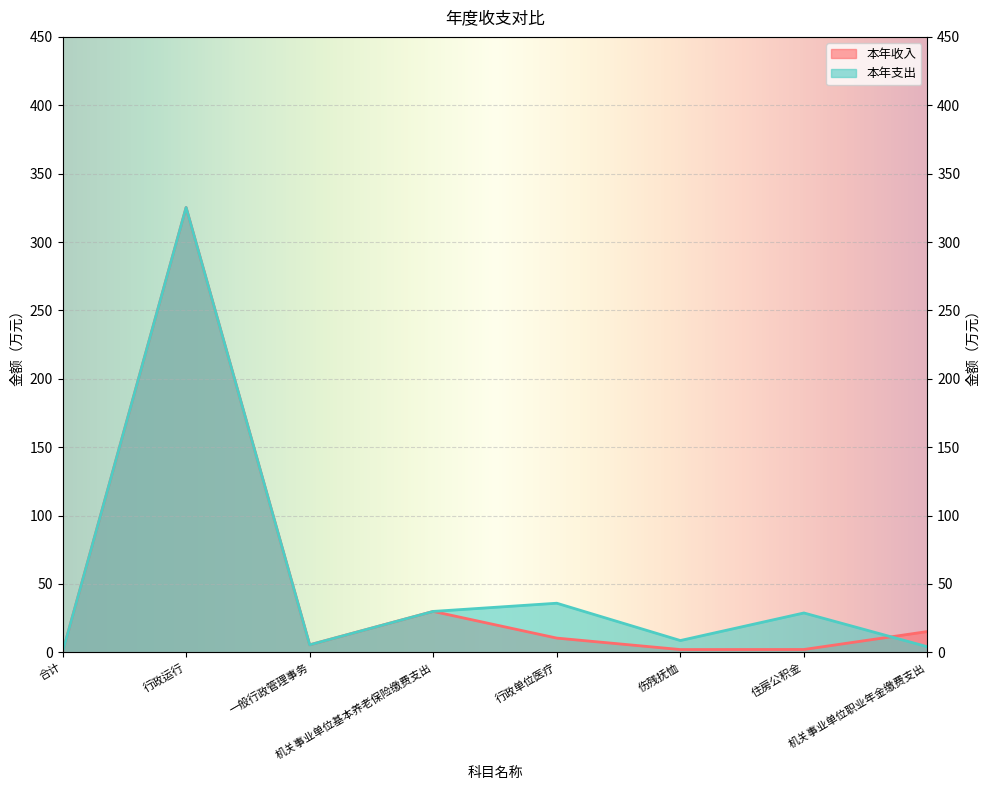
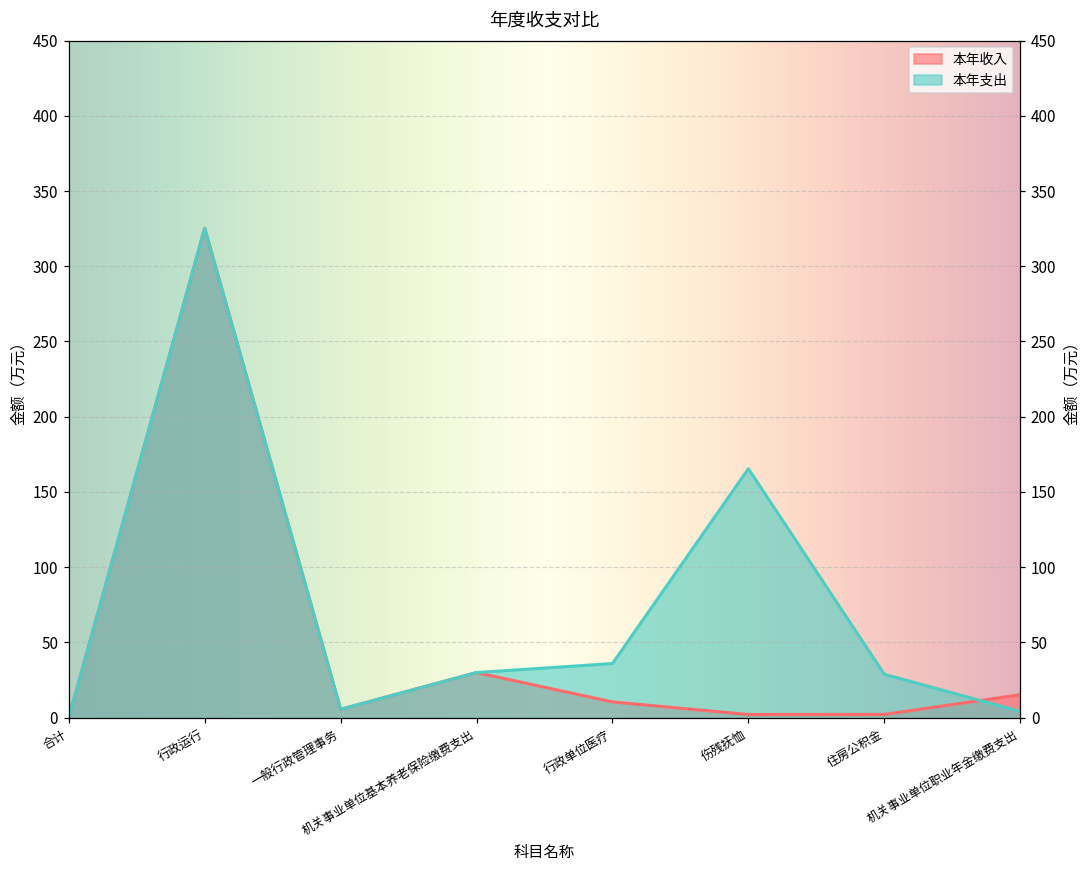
  {
    "本年收入": {
      "行政单位医疗": 10,
      "伤残抚恤": 2,
      "住房公积金": 2,
      "机关事业单位职业年金缴费支出": 15
    },
    "本年支出": {
      "行政单位医疗": 36,
-     "伤残抚恤": 9,
+     "伤残抚恤": 165,
      "住房公积金": 29,
      "机关事业单位职业年金缴费支出": 4
    }
  }
